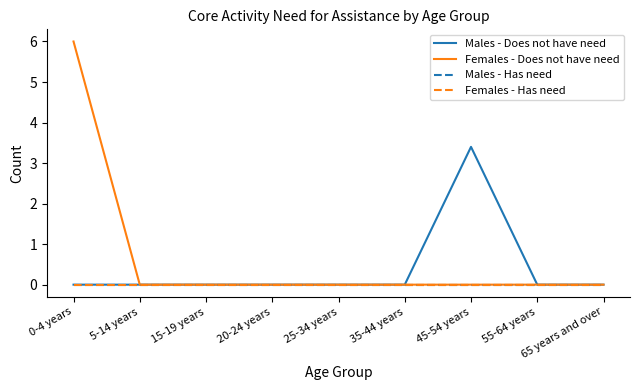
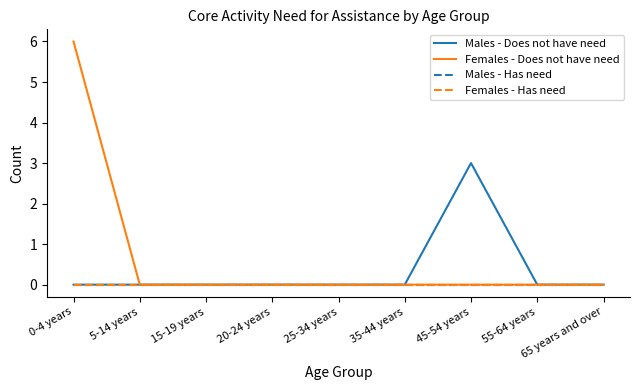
  {
    "Males - Does not have need": {
-     "45-54 years": 3.4
+     "45-54 years": 3.0
    }
  }
